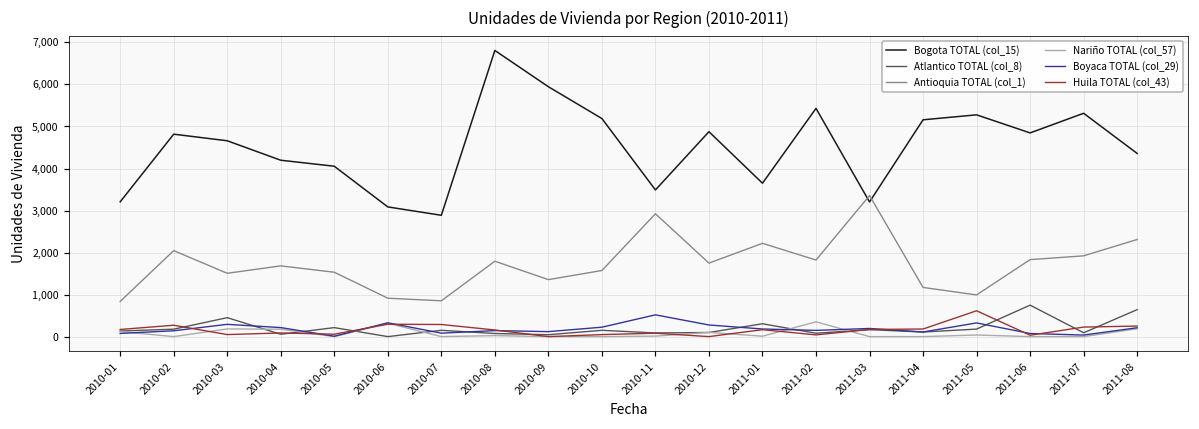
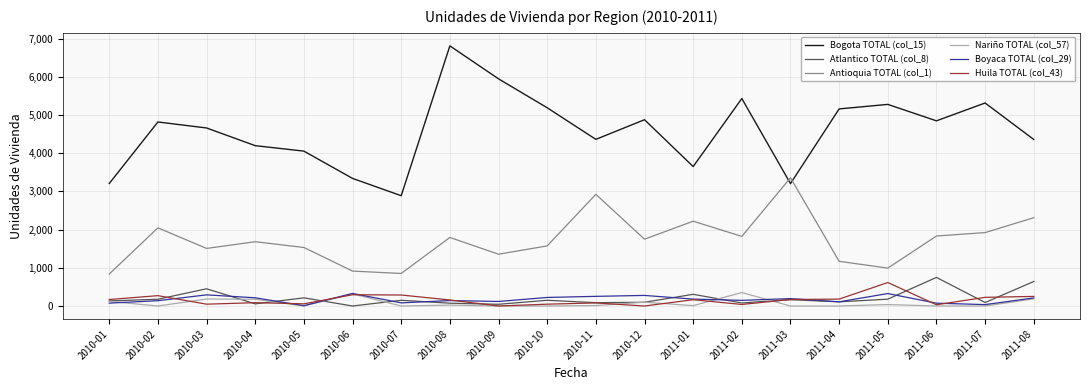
  {
    "Bogota TOTAL (col_15)": {
      "2010-01": "3,200",
      "2010-02": "4,800",
      "2010-03": "4,700",
      "2010-04": "4,200",
      "2010-05": "4,100",
-     "2010-06": "3,100",
+     "2010-06": "3,300",
      "2010-07": "2,900",
      "2010-08": "6,800",
      "2010-09": "5,900",
      "2010-10": "5,200",
-     "2010-11": "3,500",
+     "2010-11": "4,400",
      "2010-12": "4,900",
      "2011-01": "3,700",
      "2011-02": "5,400",
      "2011-03": "3,200",
      "2011-04": "5,200",
      "2011-05": "5,300",
      "2011-06": "4,800",
      "2011-07": "5,300",
      "2011-08": "4,400"
    },
    "Atlantico TOTAL (col_8)": {
      "2010-03": "500",
      "2010-05": "200",
      "2010-06": "0",
      "2010-07": "200",
      "2010-10": "200",
      "2011-01": "300",
      "2011-05": "200",
      "2011-06": "700",
      "2011-08": "600"
    },
    "Boyaca TOTAL (col_29)": {
      "2010-03": "300",
      "2010-07": "100",
      "2010-09": "100",
      "2010-10": "200",
-     "2010-11": "500",
+     "2010-11": "300",
      "2010-12": "300",
      "2011-02": "100",
      "2011-05": "300"
    },
    "Huila TOTAL (col_43)": {
      "2010-02": "300",
      "2010-03": "0",
      "2010-07": "300",
      "2010-12": "0",
      "2011-04": "200",
      "2011-05": "600",
      "2011-07": "200"
    }
  }
